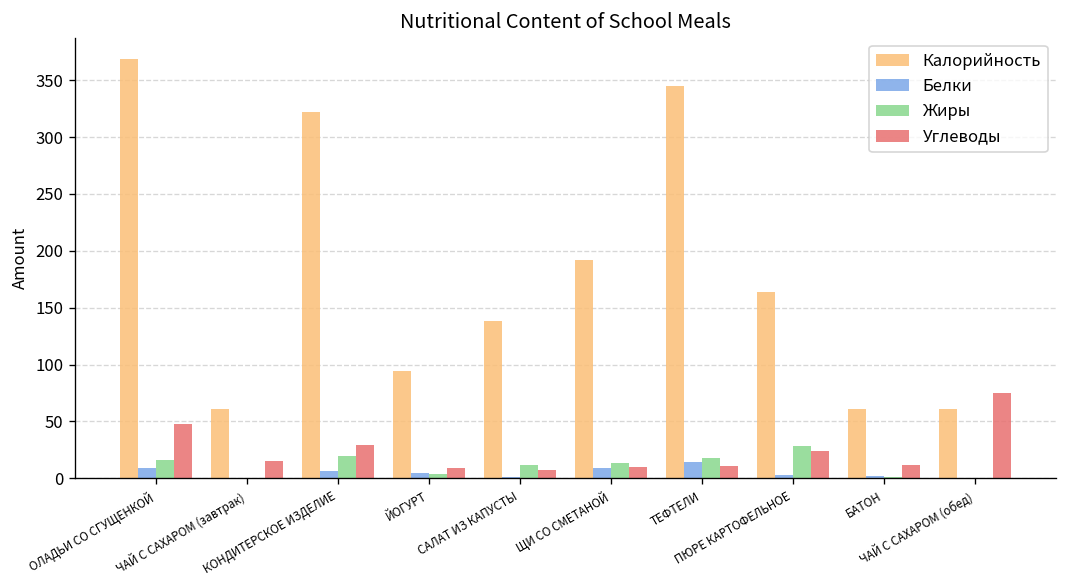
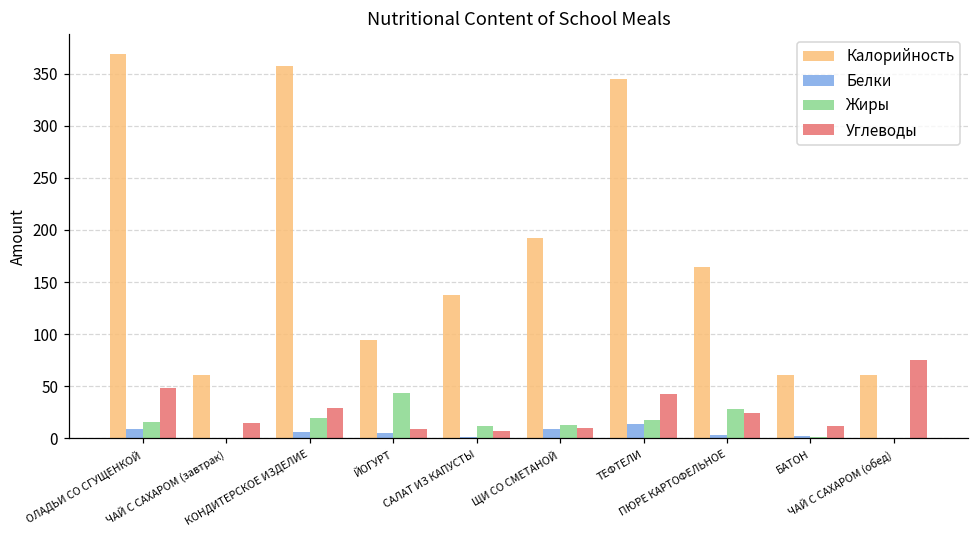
  {
    "Калорийность": {
      "ОЛАДЬИ СО СГУЩЕНКОЙ": 370,
      "ЧАЙ С САХАРОМ (завтрак)": 60,
-     "КОНДИТЕРСКОЕ ИЗДЕЛИЕ": 320,
+     "КОНДИТЕРСКОЕ ИЗДЕЛИЕ": 360,
      "ЙОГУРТ": 90,
      "САЛАТ ИЗ КАПУСТЫ": 140,
      "ЩИ СО СМЕТАНОЙ": 190,
      "ТЕФТЕЛИ": 350,
      "ПЮРЕ КАРТОФЕЛЬНОЕ": 160,
      "БАТОН": 60,
      "ЧАЙ С САХАРОМ (обед)": 60
    },
    "Белки": {
      "ОЛАДЬИ СО СГУЩЕНКОЙ": 10,
      "ЧАЙ С САХАРОМ (завтрак)": 0,
      "КОНДИТЕРСКОЕ ИЗДЕЛИЕ": 10,
      "ЙОГУРТ": 10,
      "ЩИ СО СМЕТАНОЙ": 10,
      "ТЕФТЕЛИ": 10,
      "ПЮРЕ КАРТОФЕЛЬНОЕ": 0,
      "ЧАЙ С САХАРОМ (обед)": 0
    },
    "Жиры": {
      "ОЛАДЬИ СО СГУЩЕНКОЙ": 20,
      "ЧАЙ С САХАРОМ (завтрак)": 0,
      "КОНДИТЕРСКОЕ ИЗДЕЛИЕ": 20,
-     "ЙОГУРТ": 0,
+     "ЙОГУРТ": 40,
      "САЛАТ ИЗ КАПУСТЫ": 10,
      "ЩИ СО СМЕТАНОЙ": 10,
      "ТЕФТЕЛИ": 20,
      "ПЮРЕ КАРТОФЕЛЬНОЕ": 30,
      "ЧАЙ С САХАРОМ (обед)": 0
    },
    "Углеводы": {
      "ОЛАДЬИ СО СГУЩЕНКОЙ": 50,
      "ЧАЙ С САХАРОМ (завтрак)": 20,
      "КОНДИТЕРСКОЕ ИЗДЕЛИЕ": 30,
      "ЙОГУРТ": 10,
      "САЛАТ ИЗ КАПУСТЫ": 10,
      "ЩИ СО СМЕТАНОЙ": 10,
-     "ТЕФТЕЛИ": 10,
+     "ТЕФТЕЛИ": 40,
      "ПЮРЕ КАРТОФЕЛЬНОЕ": 20,
      "БАТОН": 10,
      "ЧАЙ С САХАРОМ (обед)": 80
    }
  }
